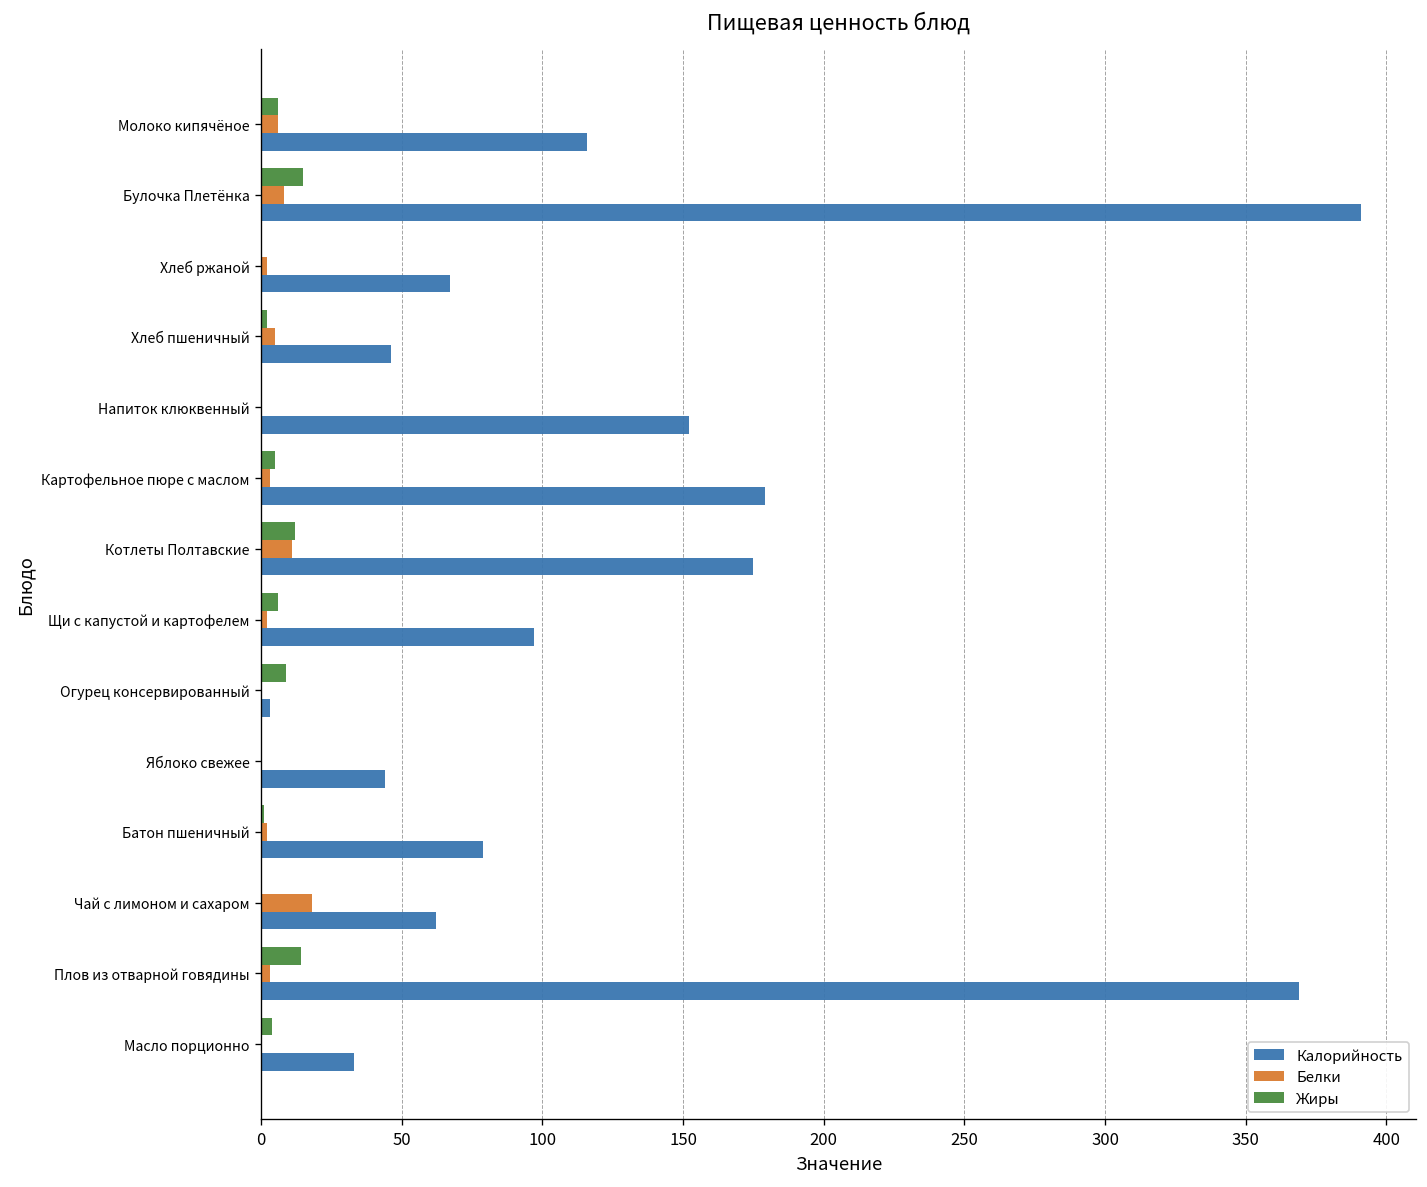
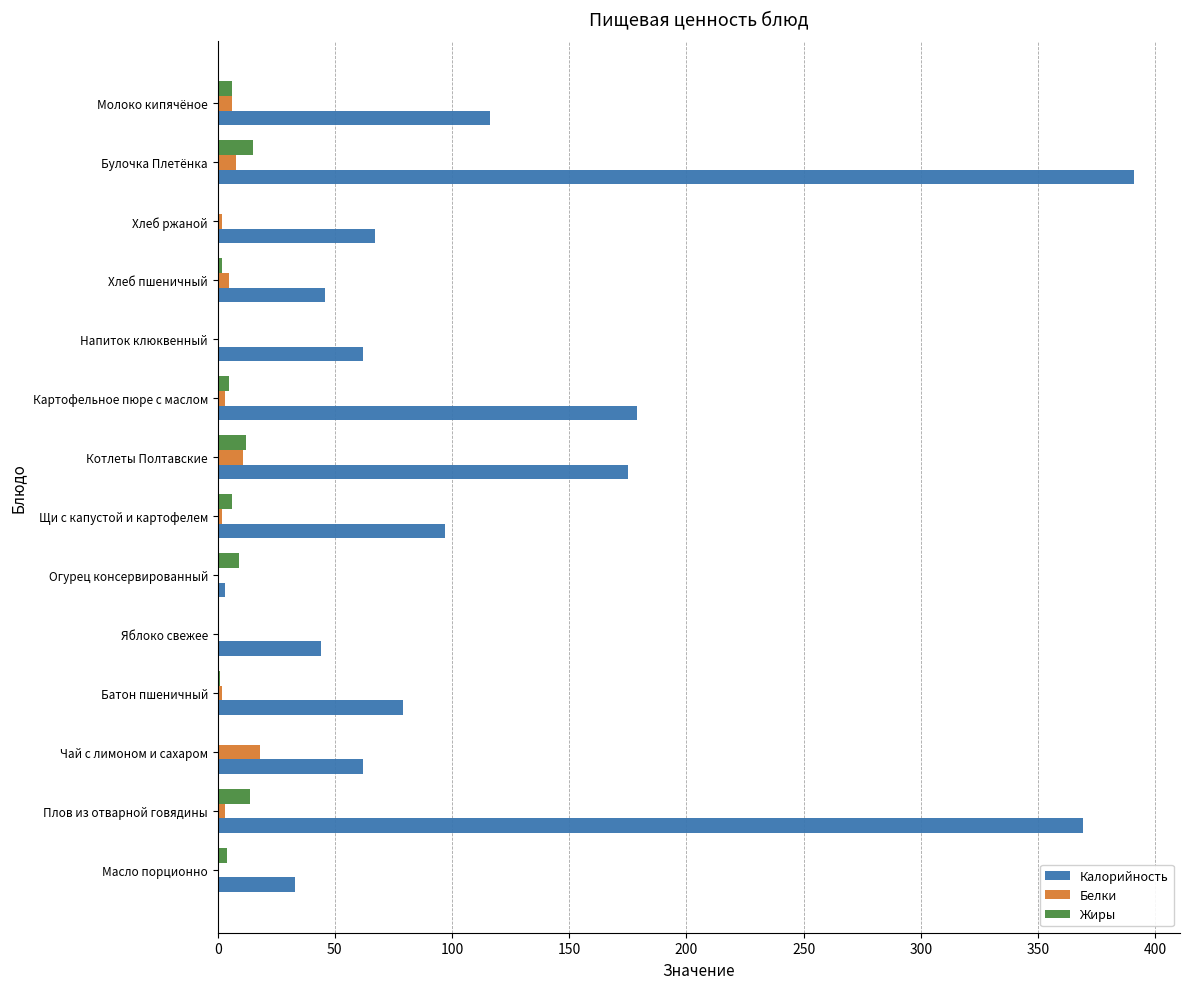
  {
    "Калорийность": {
      "Молоко кипячёное": 116,
      "Булочка Плетёнка": 391,
      "Хлеб ржаной": 67,
      "Хлеб пшеничный": 46,
-     "Напиток клюквенный": 152,
+     "Напиток клюквенный": 62,
      "Картофельное пюре с маслом": 179,
      "Котлеты Полтавские": 175,
      "Щи с капустой и картофелем": 97,
      "Огурец консервированный": 3,
      "Яблоко свежее": 44,
      "Батон пшеничный": 79,
      "Чай с лимоном и сахаром": 62,
      "Плов из отварной говядины": 369,
      "Масло порционно": 33
    },
    "Белки": {
      "Молоко кипячёное": 6,
      "Булочка Плетёнка": 8,
      "Хлеб ржаной": 2,
      "Хлеб пшеничный": 5,
      "Напиток клюквенный": 0,
      "Картофельное пюре с маслом": 3,
      "Котлеты Полтавские": 11,
      "Щи с капустой и картофелем": 2,
      "Огурец консервированный": 0,
      "Яблоко свежее": 0,
      "Батон пшеничный": 2,
      "Чай с лимоном и сахаром": 18,
      "Плов из отварной говядины": 3,
      "Масло порционно": 0
    },
    "Жиры": {
      "Молоко кипячёное": 6,
      "Булочка Плетёнка": 15,
      "Хлеб ржаной": 0,
      "Хлеб пшеничный": 2,
      "Напиток клюквенный": 0,
      "Картофельное пюре с маслом": 5,
      "Котлеты Полтавские": 12,
      "Щи с капустой и картофелем": 6,
      "Огурец консервированный": 9,
      "Яблоко свежее": 0,
      "Чай с лимоном и сахаром": 0,
      "Плов из отварной говядины": 14,
      "Масло порционно": 4
    }
  }
